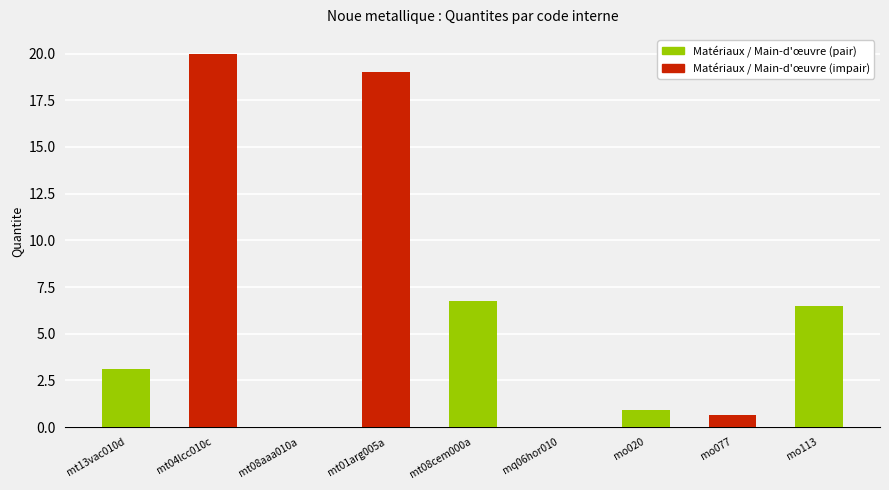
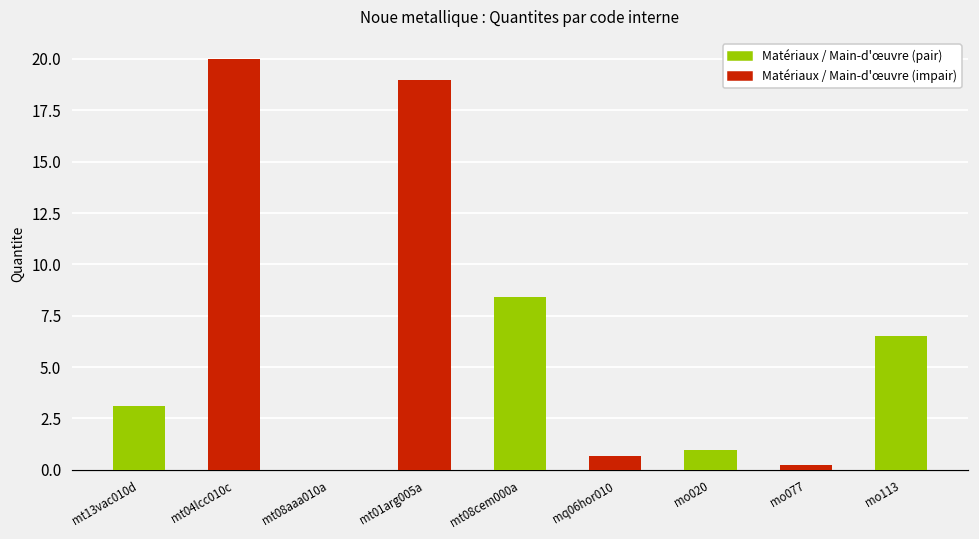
  {
    "mt13vac010d": 3.1,
    "mt04lcc010c": 20.0,
    "mt01arg005a": 19.0,
-   "mt08cem000a": 6.8,
-   "mq06hor010": 0.0,
+   "mt08cem000a": 8.4,
+   "mq06hor010": 0.7,
    "mo020": 0.9,
-   "mo077": 0.7,
+   "mo077": 0.2,
    "mo113": 6.5
  }
